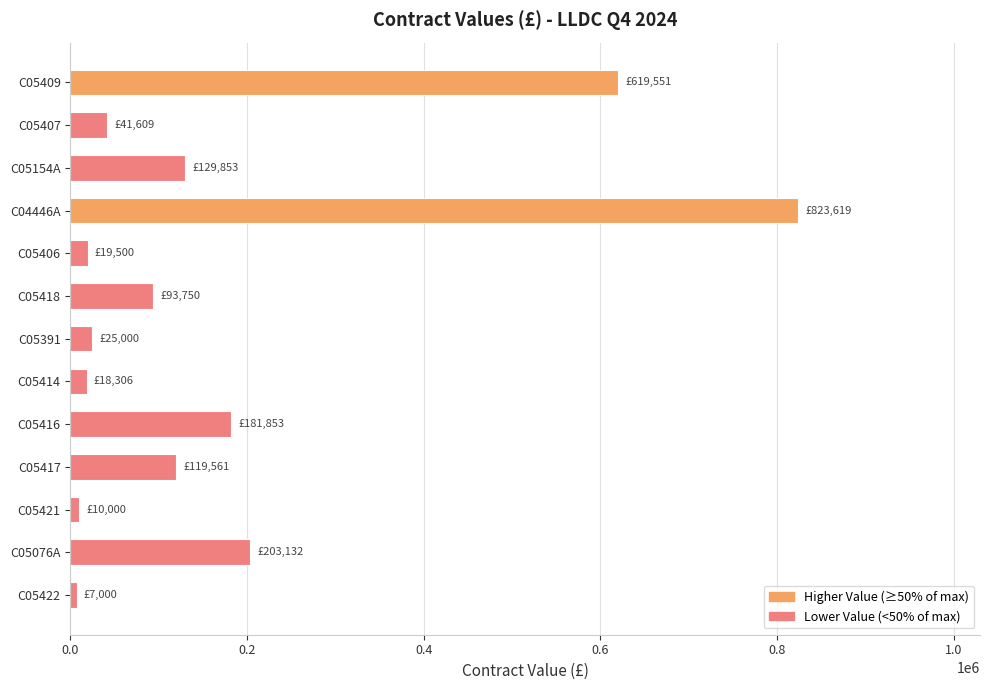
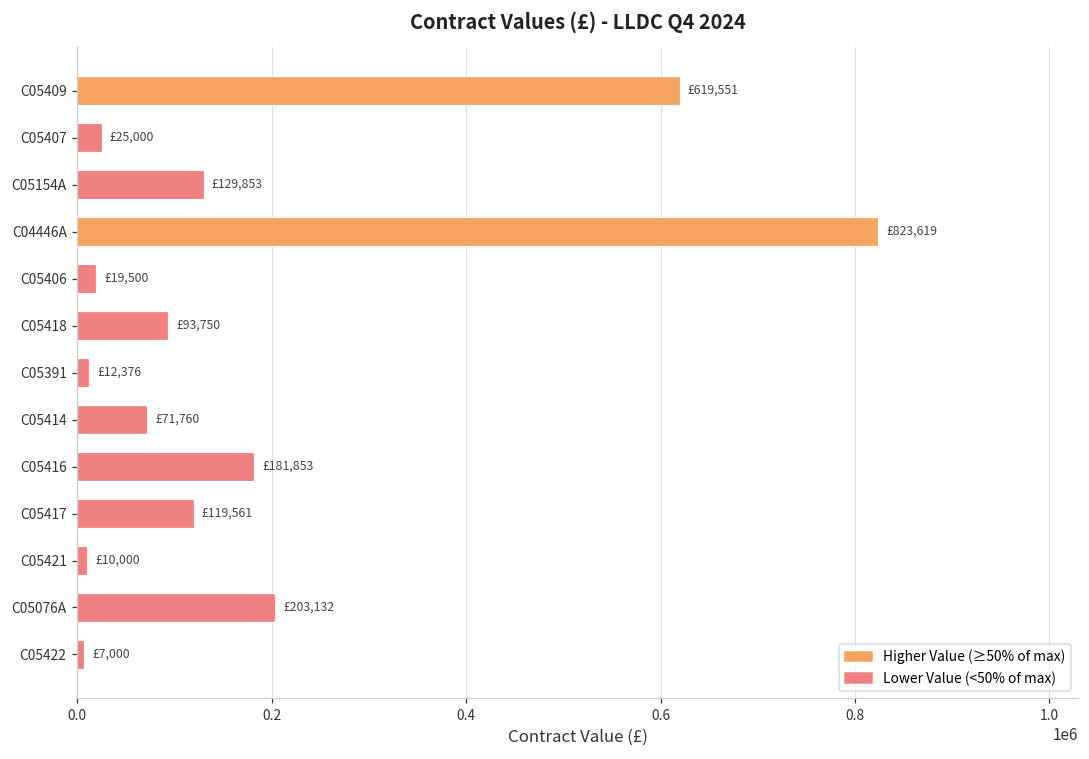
  {
    "C05409": "£619,551",
-   "C05407": "£41,609",
+   "C05407": "£25,000",
    "C05154A": "£129,853",
    "C04446A": "£823,619",
    "C05406": "£19,500",
    "C05418": "£93,750",
-   "C05391": "£25,000",
-   "C05414": "£18,306",
+   "C05391": "£12,376",
+   "C05414": "£71,760",
    "C05416": "£181,853",
    "C05417": "£119,561",
    "C05421": "£10,000",
    "C05076A": "£203,132",
    "C05422": "£7,000"
  }
